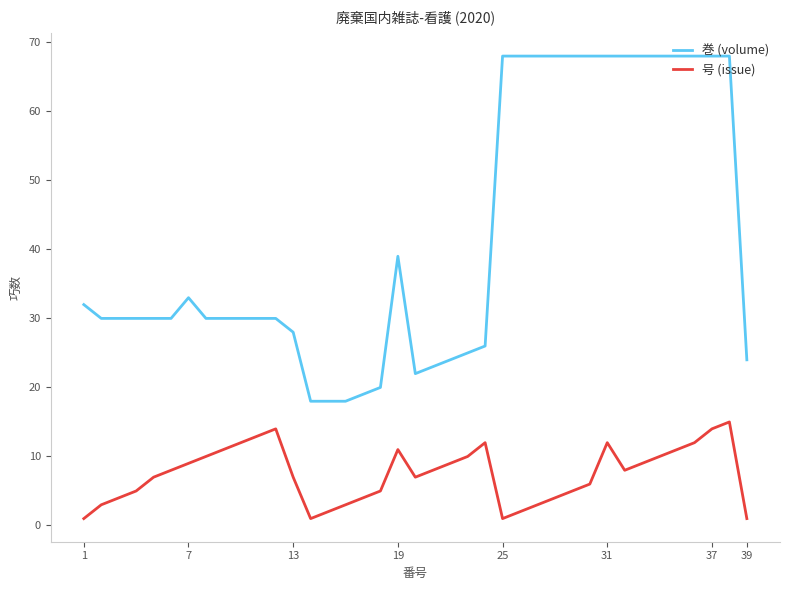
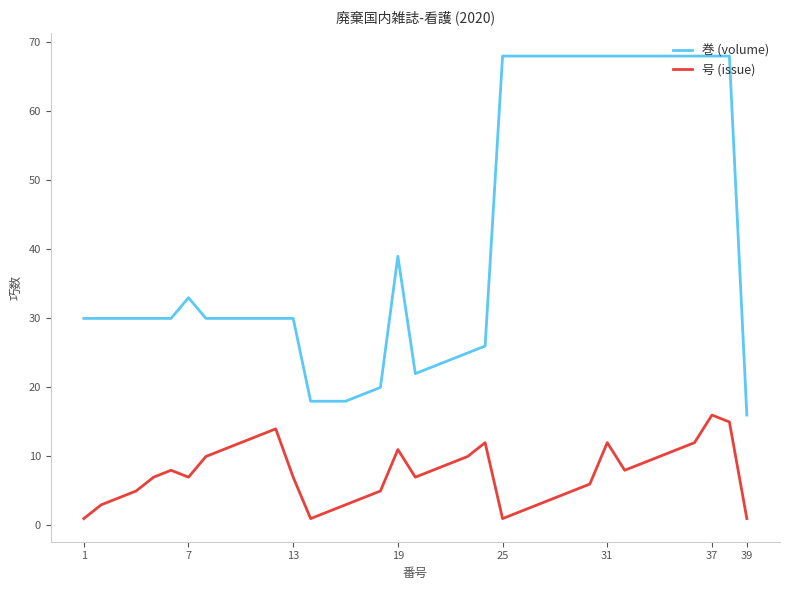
  {
    "巻 (volume)": {
-     "1": 32,
+     "1": 30,
      "7": 33,
-     "13": 28,
+     "13": 30,
      "19": 39,
      "25": 68,
      "31": 68,
      "37": 68,
-     "39": 24
+     "39": 16
    },
    "号 (issue)": {
      "1": 1,
-     "7": 9,
+     "7": 7,
      "13": 7,
      "19": 11,
      "25": 1,
      "31": 12,
-     "37": 14,
+     "37": 16,
      "39": 1
    }
  }
